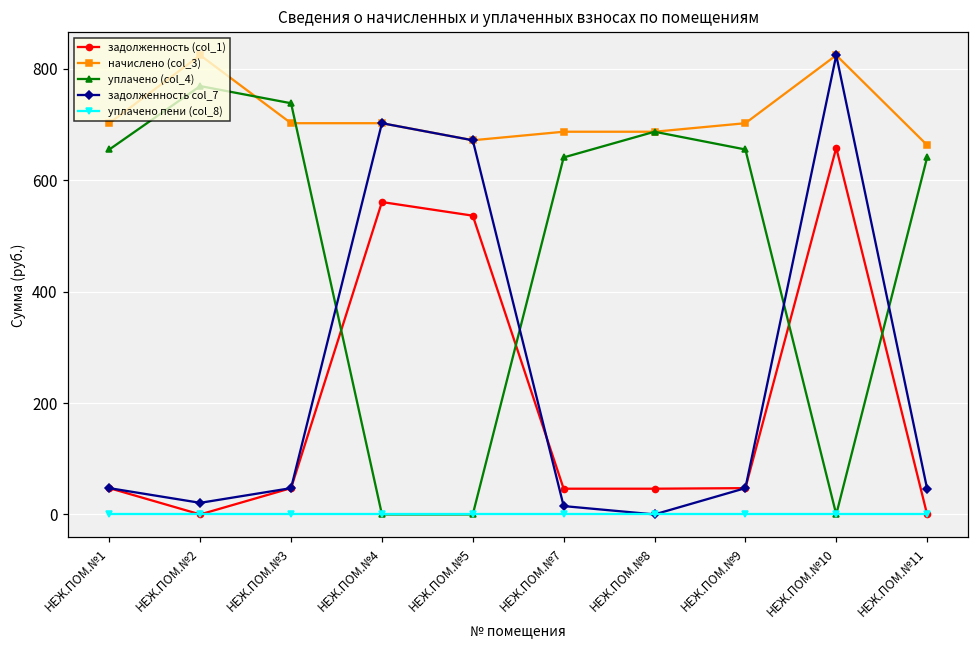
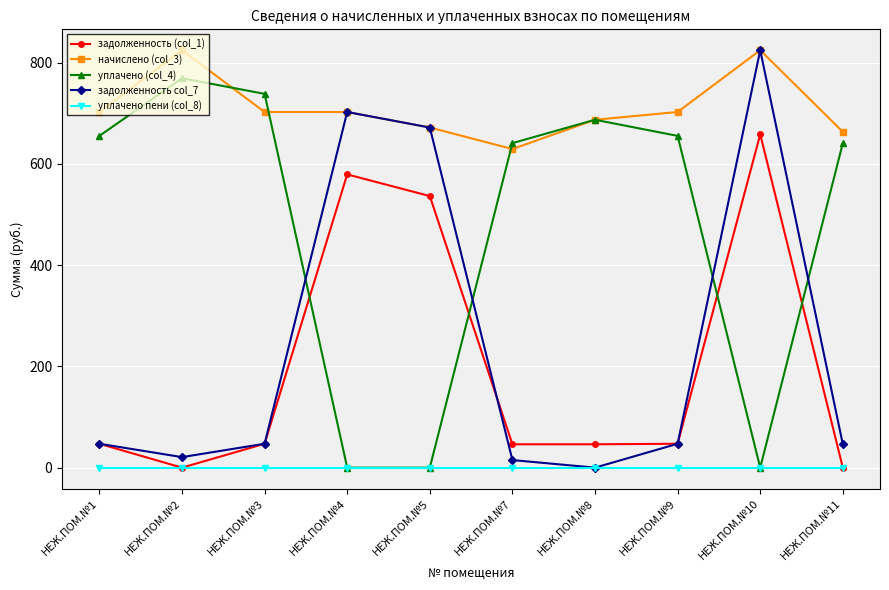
  {
    "задолженность (col_1)": {
-     "НЕЖ.ПОМ.№4": 560,
+     "НЕЖ.ПОМ.№4": 580,
      "НЕЖ.ПОМ.№5": 540,
      "НЕЖ.ПОМ.№7": 50,
      "НЕЖ.ПОМ.№8": 50,
      "НЕЖ.ПОМ.№10": 660
    },
    "начислено (col_3)": {
      "НЕЖ.ПОМ.№3": 700,
-     "НЕЖ.ПОМ.№7": 690,
+     "НЕЖ.ПОМ.№7": 630,
      "НЕЖ.ПОМ.№9": 700,
      "НЕЖ.ПОМ.№11": 660
    },
    "уплачено (col_4)": {
      "НЕЖ.ПОМ.№1": 660,
      "НЕЖ.ПОМ.№3": 740,
      "НЕЖ.ПОМ.№7": 640,
      "НЕЖ.ПОМ.№9": 660,
      "НЕЖ.ПОМ.№11": 640
    },
    "задолженность col_7": {
      "НЕЖ.ПОМ.№2": 20,
      "НЕЖ.ПОМ.№7": 10,
      "НЕЖ.ПОМ.№11": 50
    },
    "уплачено пени (col_8)": {
      "НЕЖ.ПОМ.№1": 0,
      "НЕЖ.ПОМ.№3": 0,
      "НЕЖ.ПОМ.№7": 0,
      "НЕЖ.ПОМ.№9": 0
    }
  }
